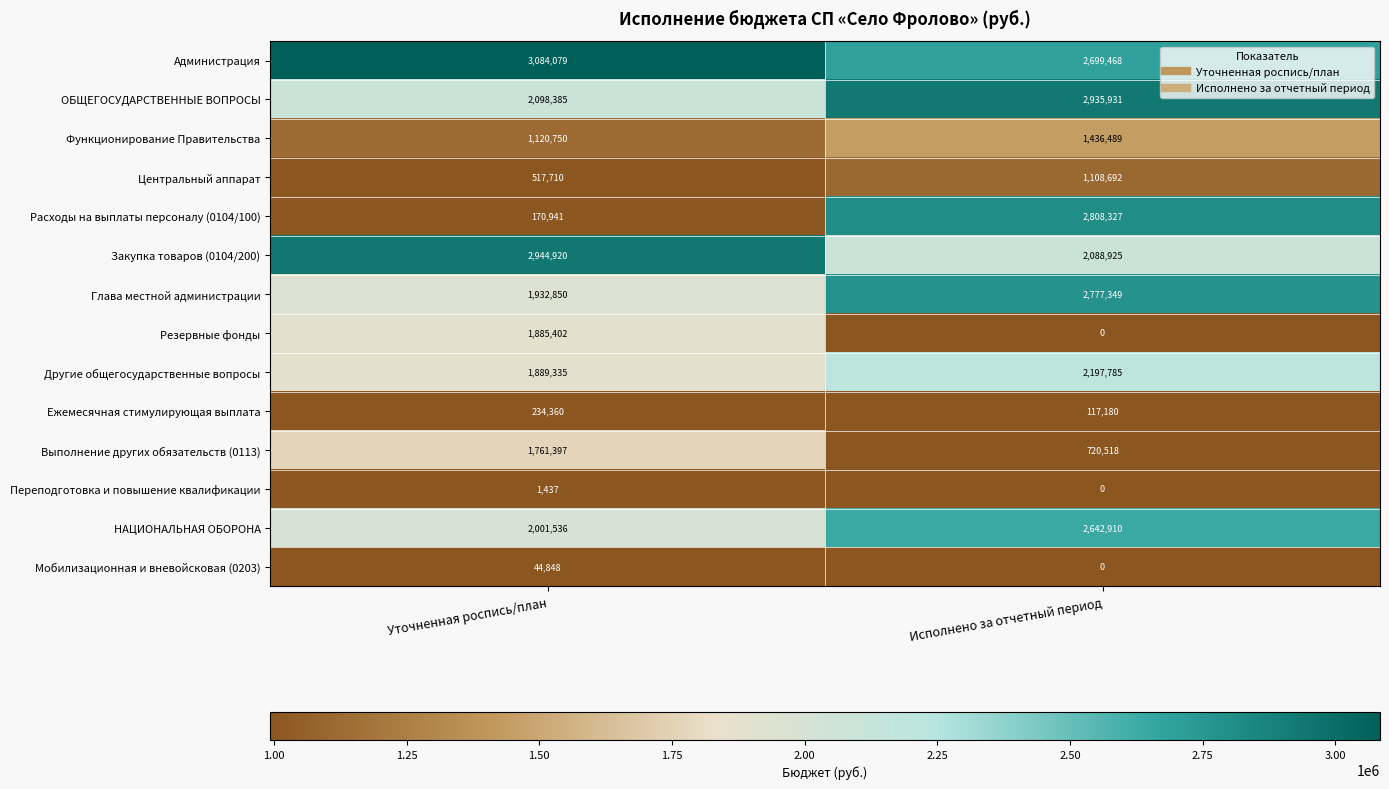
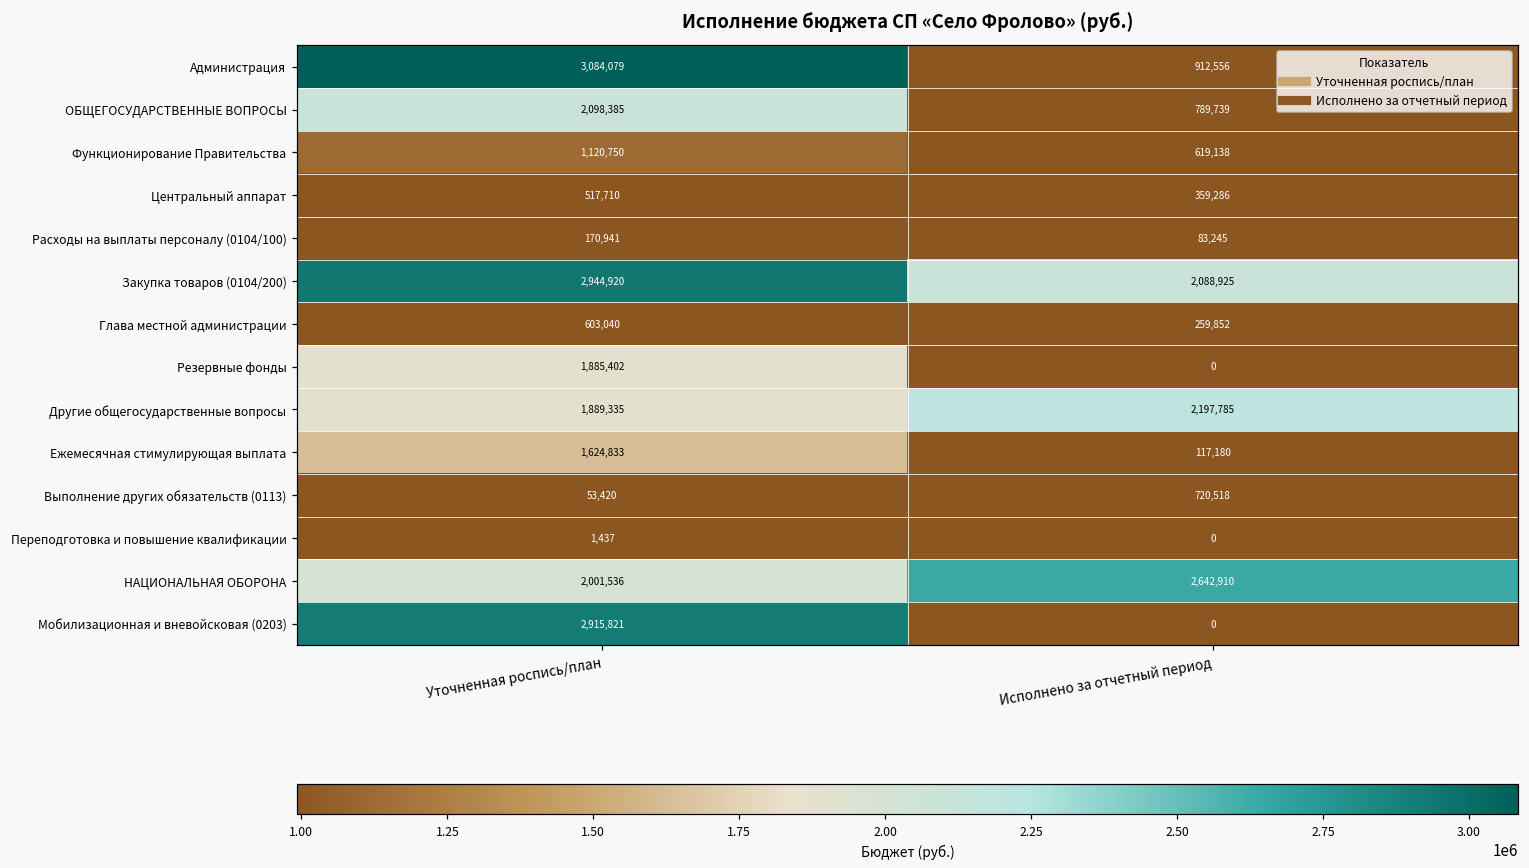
  {
    "Администрация": {
      "Уточненная роспись/план": "3,084,079",
-     "Исполнено за отчетный период": "2,699,468"
+     "Исполнено за отчетный период": "912,556"
    },
    "ОБЩЕГОСУДАРСТВЕННЫЕ ВОПРОСЫ": {
      "Уточненная роспись/план": "2,098,385",
-     "Исполнено за отчетный период": "2,935,931"
+     "Исполнено за отчетный период": "789,739"
    },
    "Функционирование Правительства": {
      "Уточненная роспись/план": "1,120,750",
-     "Исполнено за отчетный период": "1,436,489"
+     "Исполнено за отчетный период": "619,138"
    },
    "Центральный аппарат": {
      "Уточненная роспись/план": "517,710",
-     "Исполнено за отчетный период": "1,108,692"
+     "Исполнено за отчетный период": "359,286"
    },
    "Расходы на выплаты персоналу (0104/100)": {
      "Уточненная роспись/план": "170,941",
-     "Исполнено за отчетный период": "2,808,327"
+     "Исполнено за отчетный период": "83,245"
    },
    "Закупка товаров (0104/200)": {
      "Уточненная роспись/план": "2,944,920",
      "Исполнено за отчетный период": "2,088,925"
    },
    "Глава местной администрации": {
-     "Уточненная роспись/план": "1,932,850",
-     "Исполнено за отчетный период": "2,777,349"
+     "Уточненная роспись/план": "603,040",
+     "Исполнено за отчетный период": "259,852"
    },
    "Резервные фонды": {
      "Уточненная роспись/план": "1,885,402",
      "Исполнено за отчетный период": "0"
    },
    "Другие общегосударственные вопросы": {
      "Уточненная роспись/план": "1,889,335",
      "Исполнено за отчетный период": "2,197,785"
    },
    "Ежемесячная стимулирующая выплата": {
-     "Уточненная роспись/план": "234,360",
+     "Уточненная роспись/план": "1,624,833",
      "Исполнено за отчетный период": "117,180"
    },
    "Выполнение других обязательств (0113)": {
-     "Уточненная роспись/план": "1,761,397",
+     "Уточненная роспись/план": "53,420",
      "Исполнено за отчетный период": "720,518"
    },
    "Переподготовка и повышение квалификации": {
      "Уточненная роспись/план": "1,437",
      "Исполнено за отчетный период": "0"
    },
    "НАЦИОНАЛЬНАЯ ОБОРОНА": {
      "Уточненная роспись/план": "2,001,536",
      "Исполнено за отчетный период": "2,642,910"
    },
    "Мобилизационная и вневойсковая (0203)": {
-     "Уточненная роспись/план": "44,848",
+     "Уточненная роспись/план": "2,915,821",
      "Исполнено за отчетный период": "0"
    }
  }
